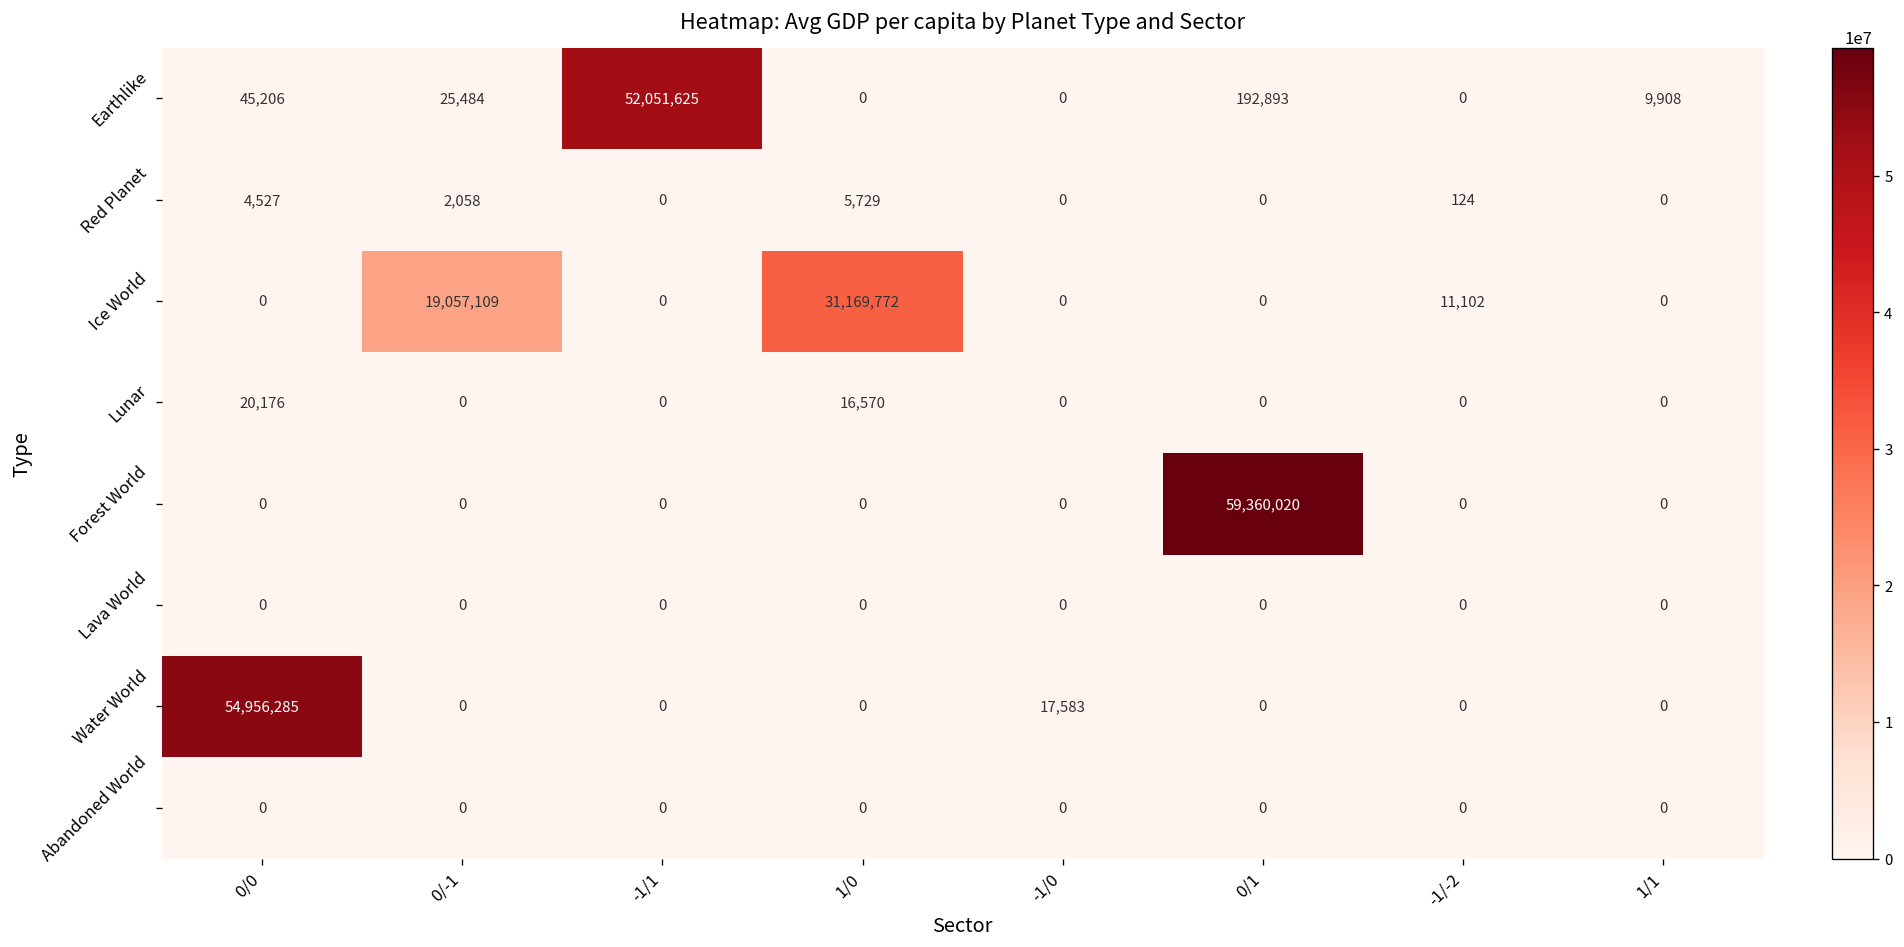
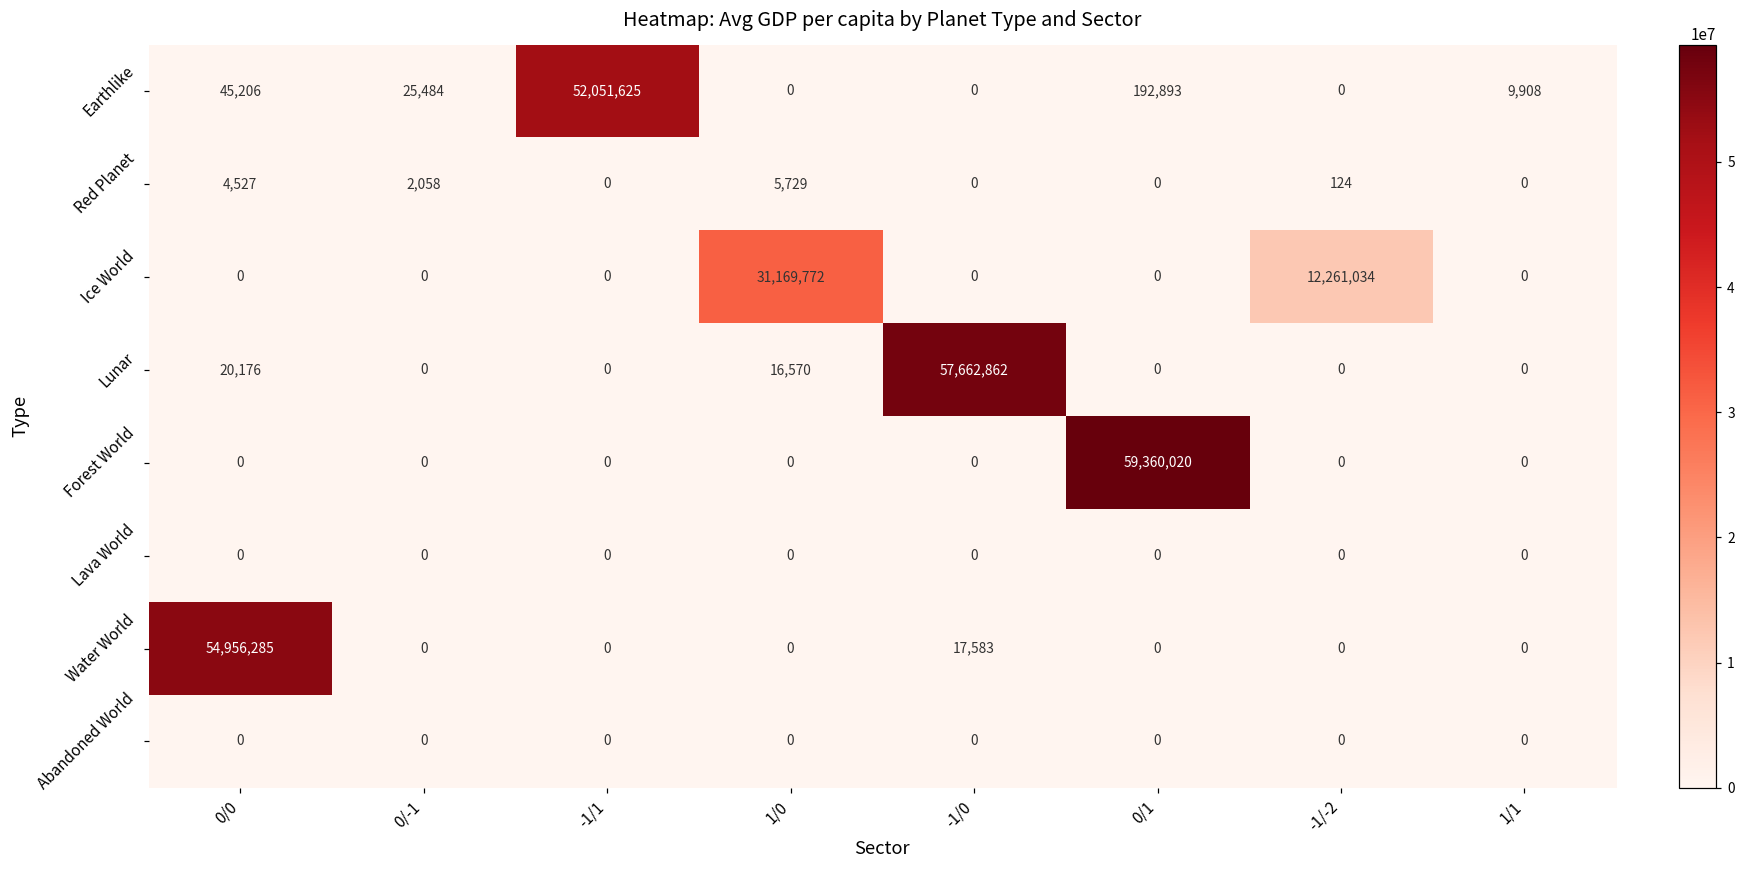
  {
    "Earthlike": {
      "0/0": "45,206",
      "0/-1": "25,484",
      "-1/1": "52,051,625",
      "1/0": "0",
      "-1/0": "0",
      "0/1": "192,893",
      "-1/-2": "0",
      "1/1": "9,908"
    },
    "Red Planet": {
      "0/0": "4,527",
      "0/-1": "2,058",
      "-1/1": "0",
      "1/0": "5,729",
      "-1/0": "0",
      "0/1": "0",
      "-1/-2": "124",
      "1/1": "0"
    },
    "Ice World": {
      "0/0": "0",
-     "0/-1": "19,057,109",
+     "0/-1": "0",
      "-1/1": "0",
      "1/0": "31,169,772",
      "-1/0": "0",
      "0/1": "0",
-     "-1/-2": "11,102",
+     "-1/-2": "12,261,034",
      "1/1": "0"
    },
    "Lunar": {
      "0/0": "20,176",
      "0/-1": "0",
      "-1/1": "0",
      "1/0": "16,570",
-     "-1/0": "0",
+     "-1/0": "57,662,862",
      "0/1": "0",
      "-1/-2": "0",
      "1/1": "0"
    },
    "Forest World": {
      "0/0": "0",
      "0/-1": "0",
      "-1/1": "0",
      "1/0": "0",
      "-1/0": "0",
      "0/1": "59,360,020",
      "-1/-2": "0",
      "1/1": "0"
    },
    "Lava World": {
      "0/0": "0",
      "0/-1": "0",
      "-1/1": "0",
      "1/0": "0",
      "-1/0": "0",
      "0/1": "0",
      "-1/-2": "0",
      "1/1": "0"
    },
    "Water World": {
      "0/0": "54,956,285",
      "0/-1": "0",
      "-1/1": "0",
      "1/0": "0",
      "-1/0": "17,583",
      "0/1": "0",
      "-1/-2": "0",
      "1/1": "0"
    },
    "Abandoned World": {
      "0/0": "0",
      "0/-1": "0",
      "-1/1": "0",
      "1/0": "0",
      "-1/0": "0",
      "0/1": "0",
      "-1/-2": "0",
      "1/1": "0"
    }
  }
